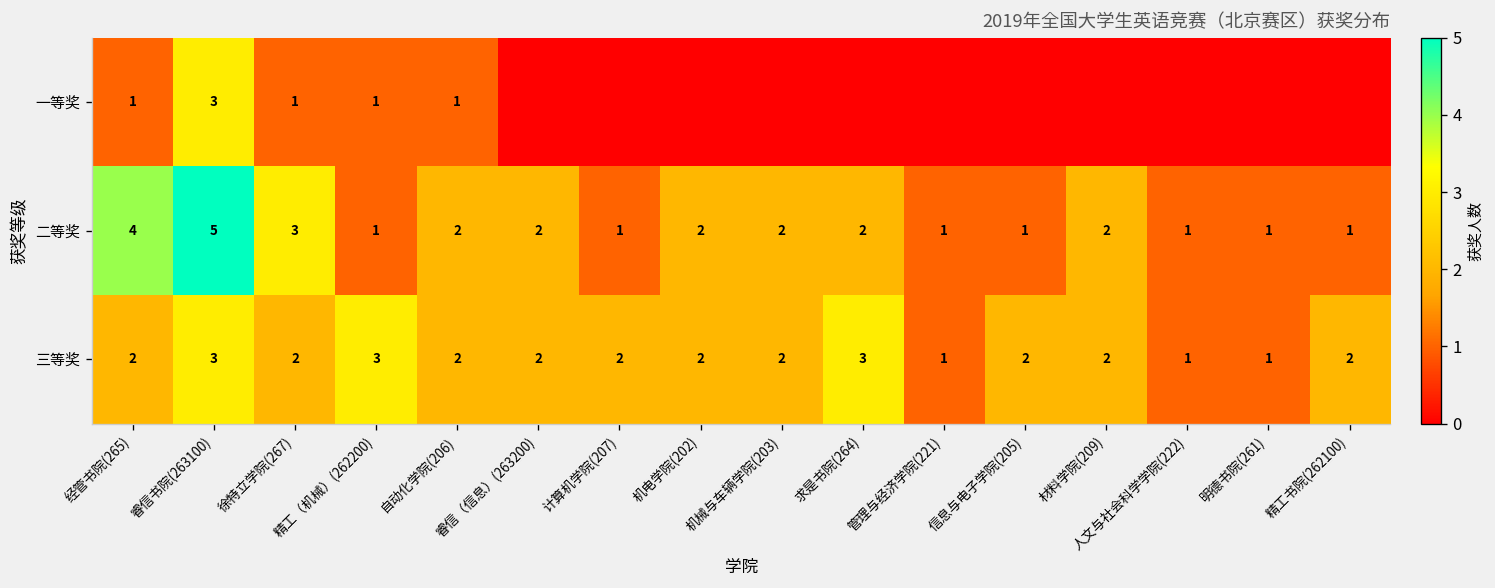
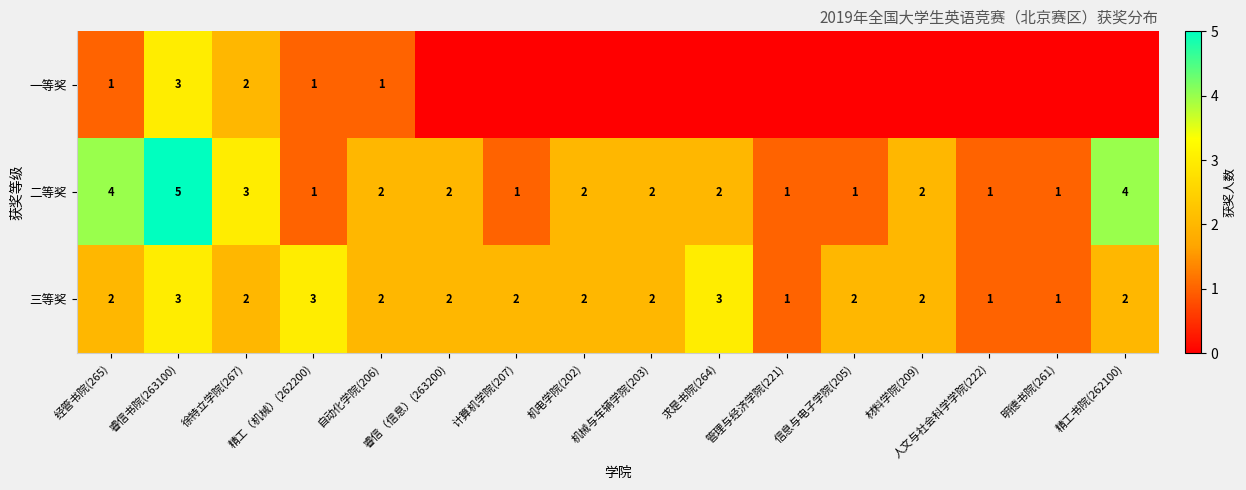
  {
    "一等奖": {
      "经管书院(265)": 1,
      "睿信书院(263100)": 3,
-     "徐特立学院(267)": 1,
+     "徐特立学院(267)": 2,
      "精工（机械）(262200)": 1,
      "自动化学院(206)": 1
    },
    "二等奖": {
      "经管书院(265)": 4,
      "睿信书院(263100)": 5,
      "徐特立学院(267)": 3,
      "精工（机械）(262200)": 1,
      "自动化学院(206)": 2,
      "睿信（信息）(263200)": 2,
      "计算机学院(207)": 1,
      "机电学院(202)": 2,
      "机械与车辆学院(203)": 2,
      "求是书院(264)": 2,
      "管理与经济学院(221)": 1,
      "信息与电子学院(205)": 1,
      "材料学院(209)": 2,
      "人文与社会科学学院(222)": 1,
      "明德书院(261)": 1,
-     "精工书院(262100)": 1
+     "精工书院(262100)": 4
    },
    "三等奖": {
      "经管书院(265)": 2,
      "睿信书院(263100)": 3,
      "徐特立学院(267)": 2,
      "精工（机械）(262200)": 3,
      "自动化学院(206)": 2,
      "睿信（信息）(263200)": 2,
      "计算机学院(207)": 2,
      "机电学院(202)": 2,
      "机械与车辆学院(203)": 2,
      "求是书院(264)": 3,
      "管理与经济学院(221)": 1,
      "信息与电子学院(205)": 2,
      "材料学院(209)": 2,
      "人文与社会科学学院(222)": 1,
      "明德书院(261)": 1,
      "精工书院(262100)": 2
    }
  }
